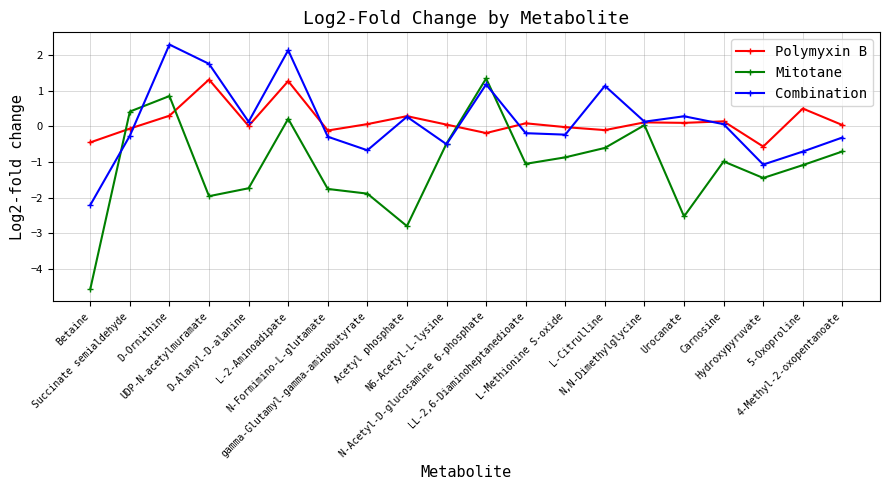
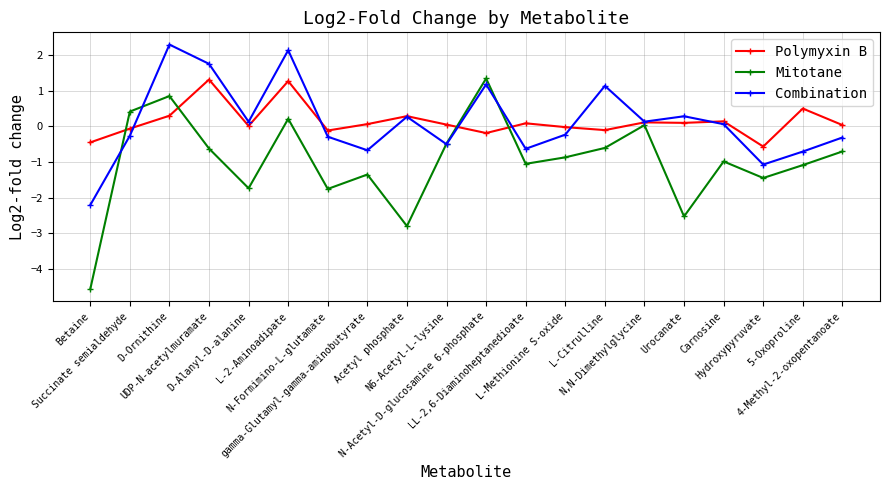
  {
    "Polymyxin B": {
      "Betaine": -0.4,
      "Succinate semialdehyde": -0.1,
      "D-Ornithine": 0.3,
      "UDP-N-acetylmuramate": 1.3,
      "D-Alanyl-D-alanine": 0.0,
      "L-2-Aminoadipate": 1.3,
      "N-Formimino-L-glutamate": -0.1,
      "gamma-Glutamyl-gamma-aminobutyrate": 0.1,
      "N6-Acetyl-L-lysine": 0.1,
      "N-Acetyl-D-glucosamine 6-phosphate": -0.2,
      "LL-2,6-Diaminoheptanedioate": 0.1,
      "L-Methionine S-oxide": 0.0,
      "L-Citrulline": -0.1,
      "Urocanate": 0.1,
      "Carnosine": 0.1,
      "Hydroxypyruvate": -0.6,
      "5-Oxoproline": 0.5,
      "4-Methyl-2-oxopentanoate": 0.0
    },
    "Mitotane": {
      "Betaine": -4.6,
      "Succinate semialdehyde": 0.4,
      "D-Ornithine": 0.9,
-     "UDP-N-acetylmuramate": -2.0,
+     "UDP-N-acetylmuramate": -0.6,
      "D-Alanyl-D-alanine": -1.7,
      "L-2-Aminoadipate": 0.2,
      "N-Formimino-L-glutamate": -1.8,
-     "gamma-Glutamyl-gamma-aminobutyrate": -1.9,
+     "gamma-Glutamyl-gamma-aminobutyrate": -1.3,
      "Acetyl phosphate": -2.8,
      "N-Acetyl-D-glucosamine 6-phosphate": 1.3,
      "LL-2,6-Diaminoheptanedioate": -1.0,
      "L-Methionine S-oxide": -0.9,
      "L-Citrulline": -0.6,
      "N,N-Dimethylglycine": 0.0,
      "Urocanate": -2.5,
      "Carnosine": -1.0,
      "Hydroxypyruvate": -1.4,
      "5-Oxoproline": -1.1,
      "4-Methyl-2-oxopentanoate": -0.7
    },
    "Combination": {
      "Betaine": -2.2,
      "Succinate semialdehyde": -0.3,
      "D-Ornithine": 2.3,
      "UDP-N-acetylmuramate": 1.8,
      "D-Alanyl-D-alanine": 0.1,
      "L-2-Aminoadipate": 2.1,
      "N-Formimino-L-glutamate": -0.3,
      "gamma-Glutamyl-gamma-aminobutyrate": -0.7,
      "N-Acetyl-D-glucosamine 6-phosphate": 1.2,
-     "LL-2,6-Diaminoheptanedioate": -0.2,
+     "LL-2,6-Diaminoheptanedioate": -0.6,
      "L-Methionine S-oxide": -0.2,
      "L-Citrulline": 1.1,
      "Urocanate": 0.3,
      "Carnosine": 0.1,
      "Hydroxypyruvate": -1.1,
      "5-Oxoproline": -0.7,
      "4-Methyl-2-oxopentanoate": -0.3
    }
  }
